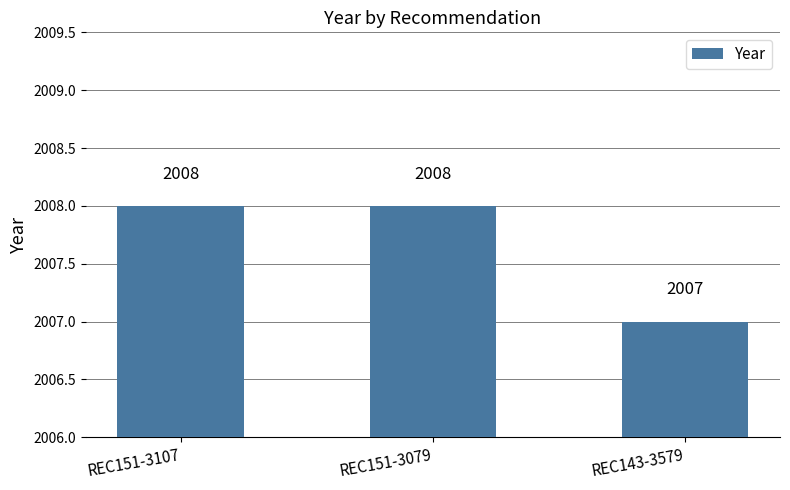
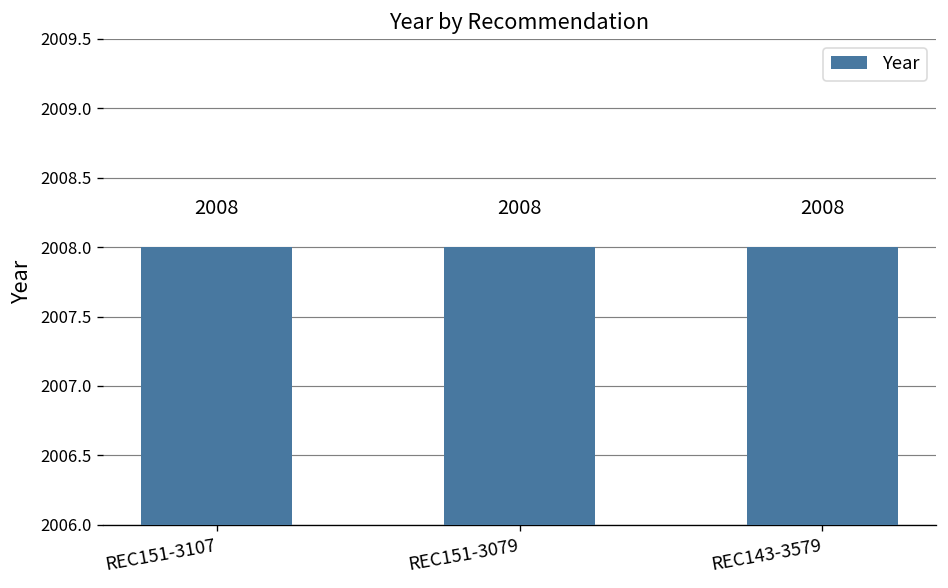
  {
    "REC151-3107": 2008,
    "REC151-3079": 2008,
-   "REC143-3579": 2007
+   "REC143-3579": 2008
  }
